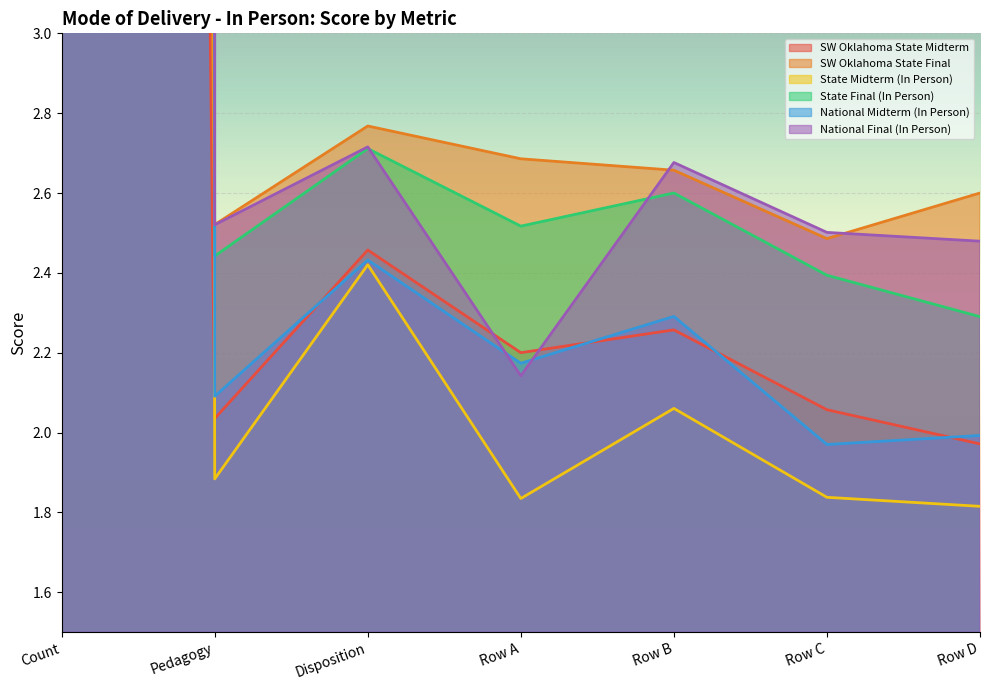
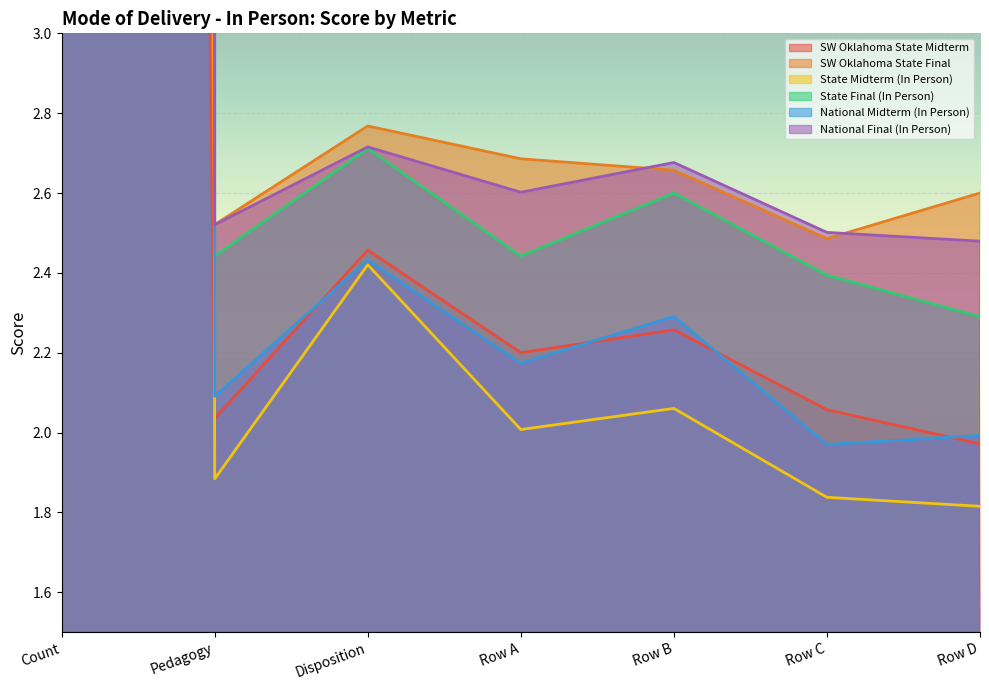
  {
    "State Midterm (In Person)": {
      "Pedagogy": 1.88,
      "Disposition": 2.42,
-     "Row A": 1.83,
+     "Row A": 2.01,
      "Row B": 2.06,
      "Row C": 1.84,
      "Row D": 1.82
    },
    "State Final (In Person)": {
      "Pedagogy": 2.44,
-     "Row A": 2.52,
+     "Row A": 2.44,
      "Row B": 2.60,
      "Row C": 2.39,
      "Row D": 2.29
    },
    "National Midterm (In Person)": {
      "Pedagogy": 2.09,
      "Disposition": 2.43,
      "Row A": 2.17,
      "Row B": 2.29,
      "Row C": 1.97,
      "Row D": 1.99
    },
    "National Final (In Person)": {
-     "Row A": 2.14,
+     "Row A": 2.60,
      "Row B": 2.68,
      "Row C": 2.50,
      "Row D": 2.48
    }
  }
